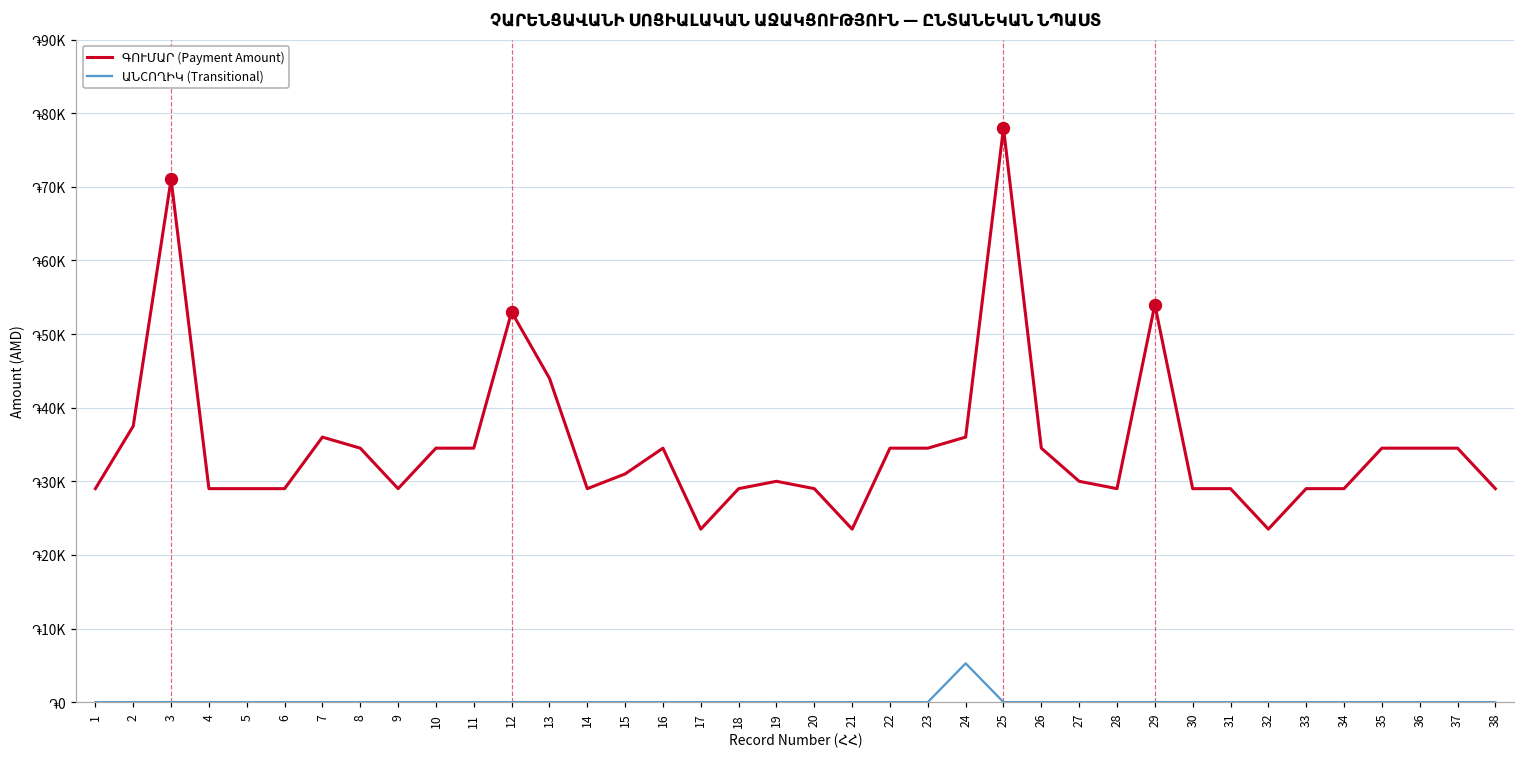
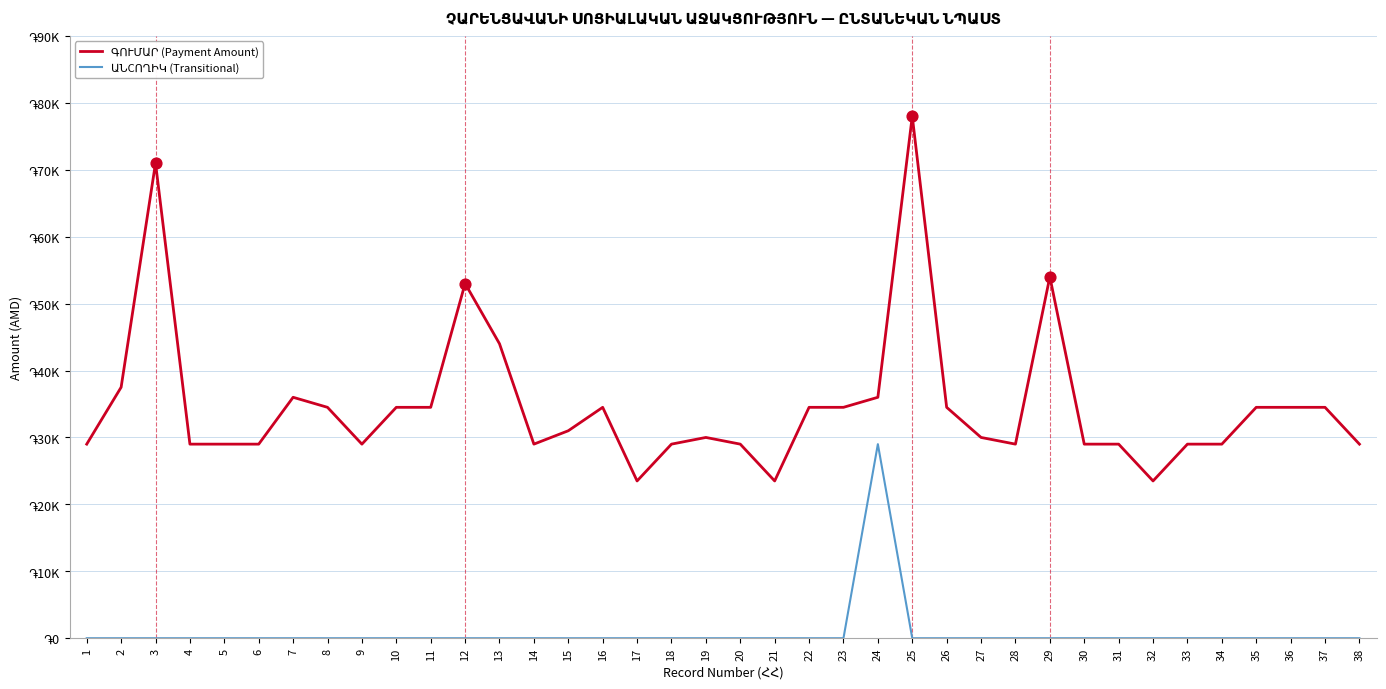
  {
    "ԱՆCՈՂԻԿ (Transitional)": {
      "1": "֏0",
      "2": "֏0",
      "3": "֏0",
      "4": "֏0",
      "5": "֏0",
      "6": "֏0",
      "7": "֏0",
      "8": "֏0",
      "9": "֏0",
      "10": "֏0",
      "11": "֏0",
      "12": "֏0",
      "13": "֏0",
      "14": "֏0",
      "15": "֏0",
      "16": "֏0",
      "17": "֏0",
      "18": "֏0",
      "19": "֏0",
      "20": "֏0",
      "21": "֏0",
      "22": "֏0",
      "23": "֏0",
-     "24": "֏5000",
+     "24": "֏29000",
      "25": "֏0",
      "26": "֏0",
      "27": "֏0",
      "28": "֏0",
      "29": "֏0",
      "30": "֏0",
      "31": "֏0",
      "32": "֏0",
      "33": "֏0",
      "34": "֏0",
      "35": "֏0",
      "36": "֏0",
      "37": "֏0",
      "38": "֏0"
    }
  }
